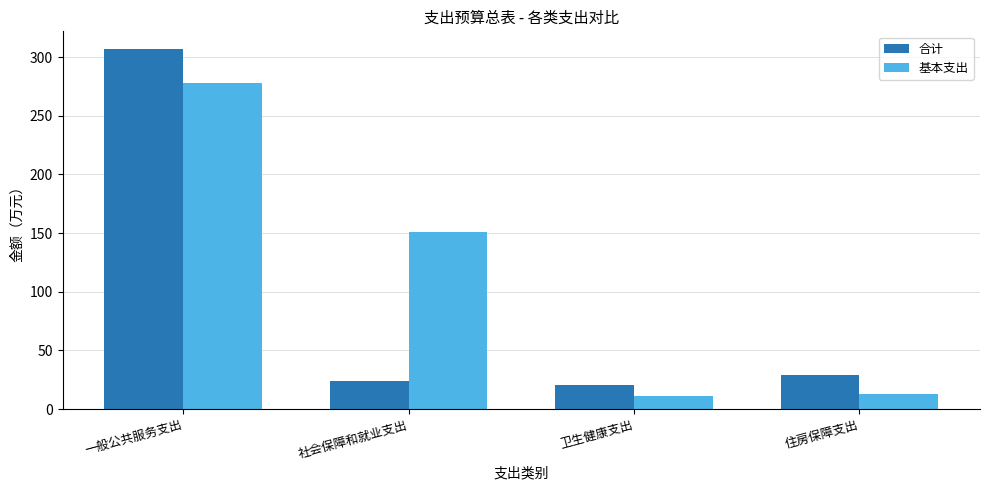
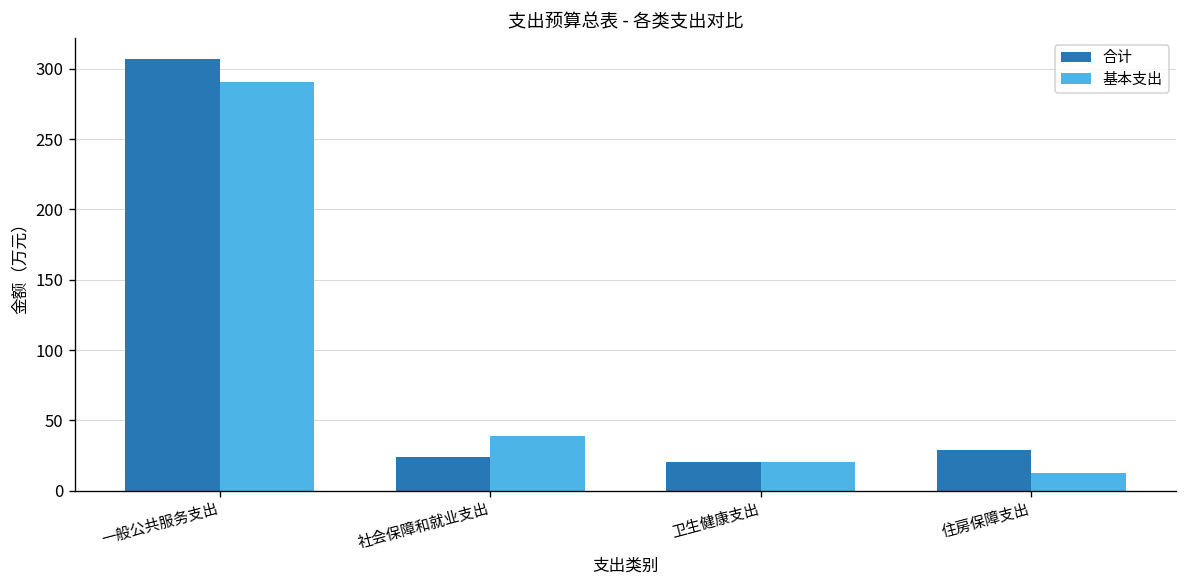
  {
    "合计": {
      "一般公共服务支出": 307,
      "社会保障和就业支出": 24,
      "卫生健康支出": 21,
      "住房保障支出": 29
    },
    "基本支出": {
-     "一般公共服务支出": 278,
-     "社会保障和就业支出": 151,
-     "卫生健康支出": 12,
+     "一般公共服务支出": 291,
+     "社会保障和就业支出": 39,
+     "卫生健康支出": 21,
      "住房保障支出": 12
    }
  }
